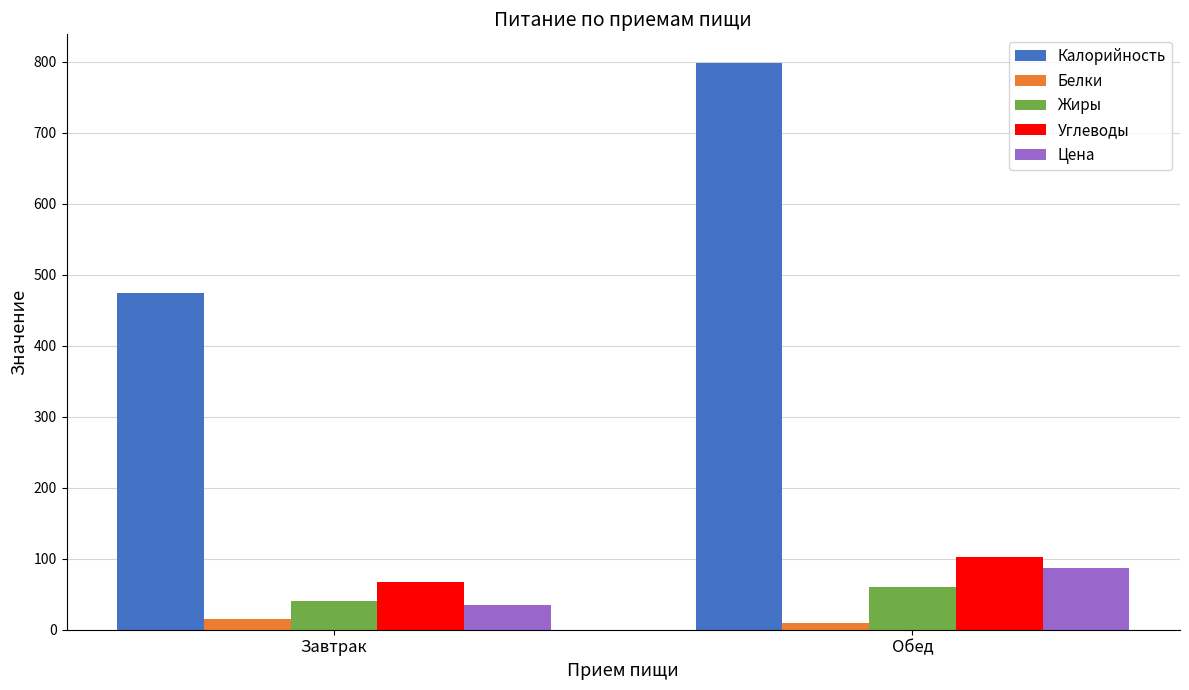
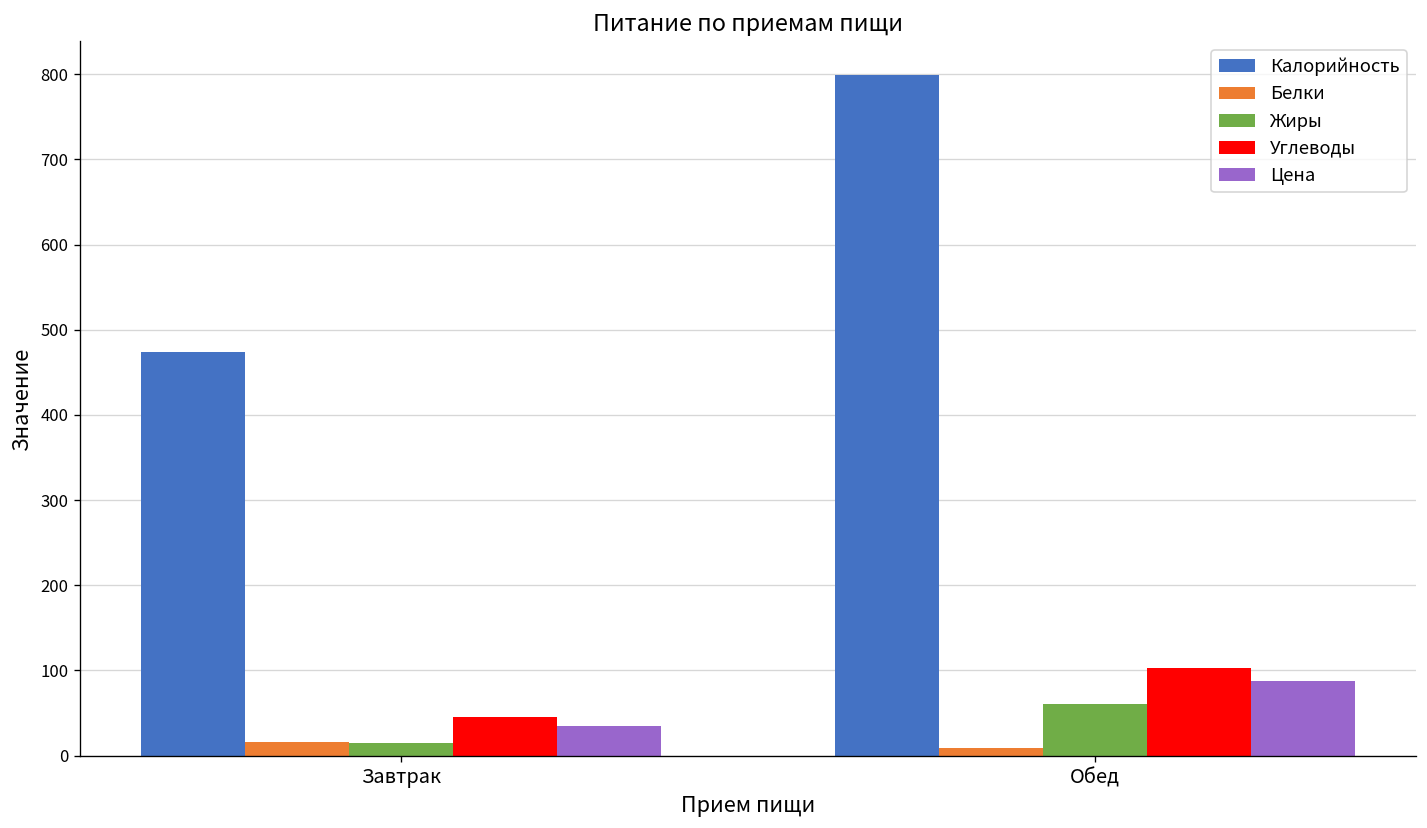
  {
    "Калорийность": {
      "Завтрак": 470,
      "Обед": 800
    },
    "Белки": {
      "Завтрак": 20,
      "Обед": 10
    },
    "Жиры": {
-     "Завтрак": 40,
+     "Завтрак": 20,
      "Обед": 60
    },
    "Углеводы": {
-     "Завтрак": 70,
+     "Завтрак": 50,
      "Обед": 100
    },
    "Цена": {
      "Завтрак": 40,
      "Обед": 90
    }
  }
